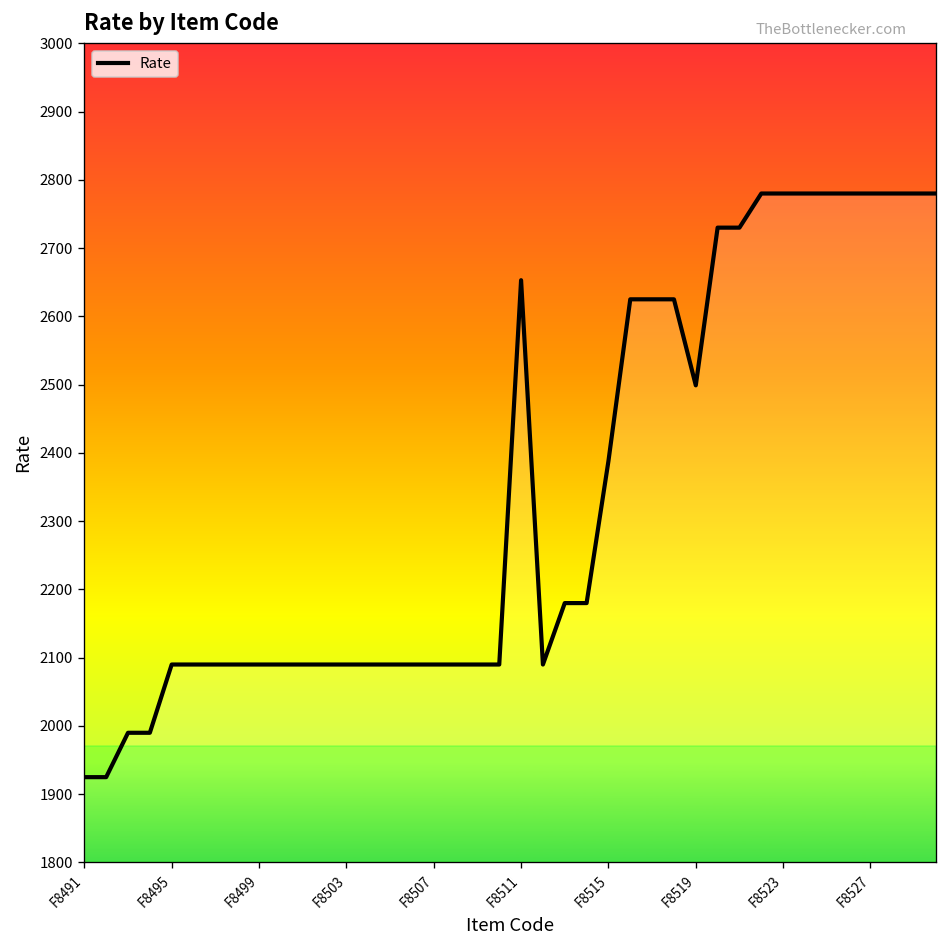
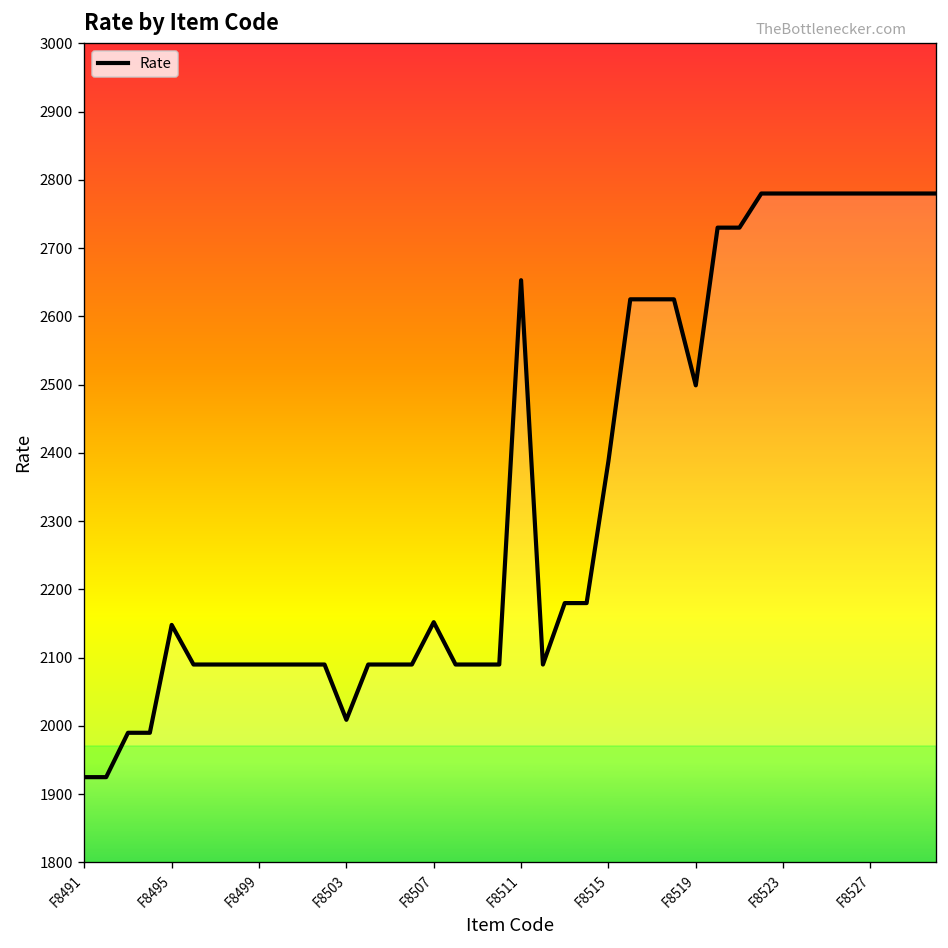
  {
    "F8491": 1930,
-   "F8495": 2090,
+   "F8495": 2150,
    "F8499": 2090,
-   "F8503": 2090,
-   "F8507": 2090,
+   "F8503": 2010,
+   "F8507": 2150,
    "F8511": 2650,
    "F8515": 2390,
    "F8519": 2500,
    "F8523": 2780,
    "F8527": 2780
  }
